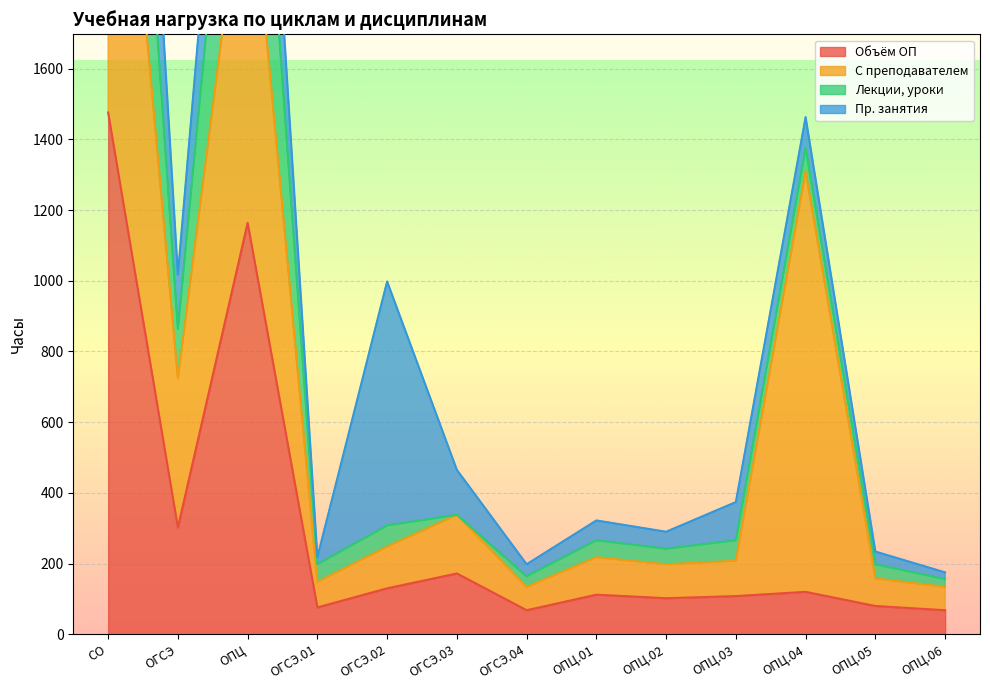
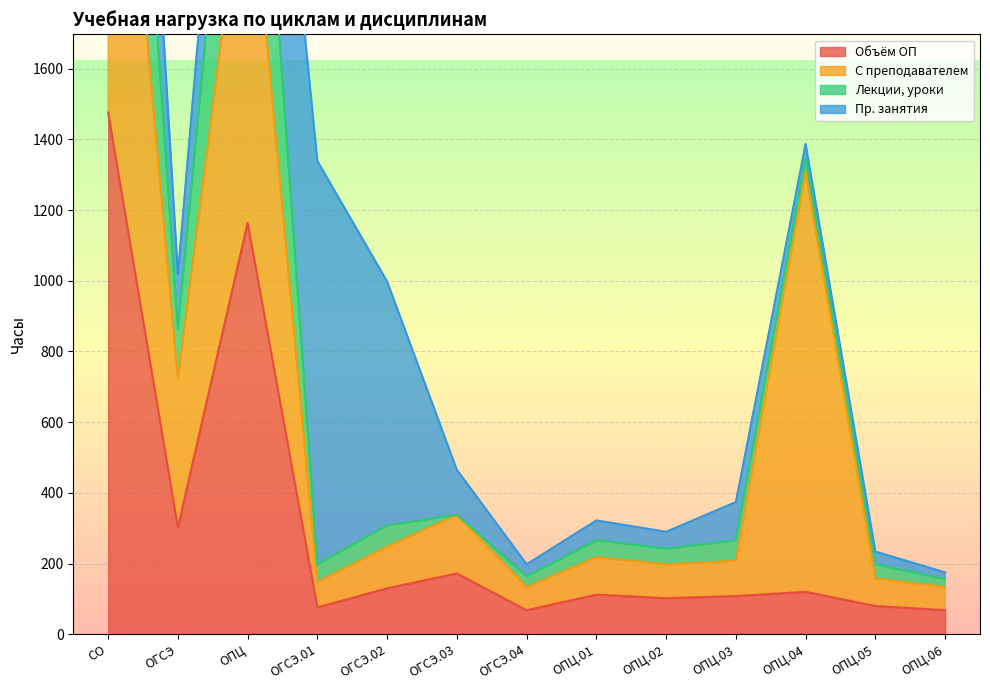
  {
    "Объём ОП": {
      "СО": 1480,
      "ОГСЭ": 300,
      "ОПЦ": 1160,
      "ОГСЭ.01": 80,
      "ОГСЭ.02": 130,
      "ОГСЭ.03": 170,
      "ОГСЭ.04": 70,
      "ОПЦ.01": 110,
      "ОПЦ.02": 100,
      "ОПЦ.03": 110,
      "ОПЦ.04": 120,
      "ОПЦ.05": 80,
      "ОПЦ.06": 70
    },
    "С преподавателем": {
      "ОГСЭ": 420,
      "ОГСЭ.01": 70,
      "ОГСЭ.02": 120,
      "ОГСЭ.04": 70,
      "ОПЦ.01": 110,
      "ОПЦ.02": 100,
      "ОПЦ.03": 100,
      "ОПЦ.04": 1190,
      "ОПЦ.05": 80,
      "ОПЦ.06": 70
    },
    "Лекции, уроки": {
      "ОГСЭ": 140,
      "ОГСЭ.01": 50,
      "ОГСЭ.02": 60,
      "ОГСЭ.04": 30,
      "ОПЦ.01": 50,
      "ОПЦ.02": 40,
      "ОПЦ.03": 60,
-     "ОПЦ.04": 70,
+     "ОПЦ.04": 40,
      "ОПЦ.05": 40,
      "ОПЦ.06": 20
    },
    "Пр. занятия": {
      "ОГСЭ": 150,
-     "ОГСЭ.01": 20,
+     "ОГСЭ.01": 1140,
      "ОГСЭ.02": 690,
      "ОГСЭ.03": 130,
      "ОГСЭ.04": 30,
      "ОПЦ.01": 60,
      "ОПЦ.02": 50,
      "ОПЦ.03": 110,
-     "ОПЦ.04": 90,
+     "ОПЦ.04": 40,
      "ОПЦ.05": 40,
      "ОПЦ.06": 20
    }
  }
